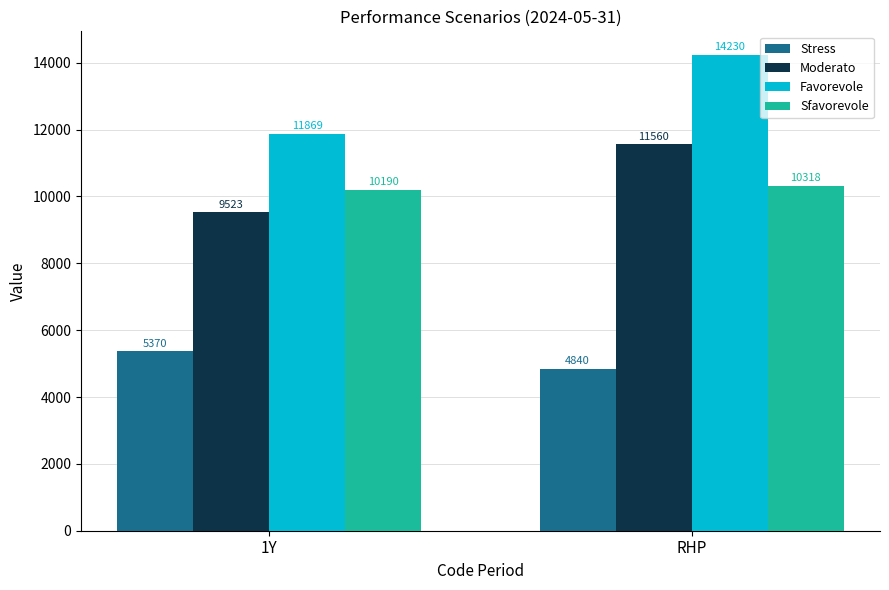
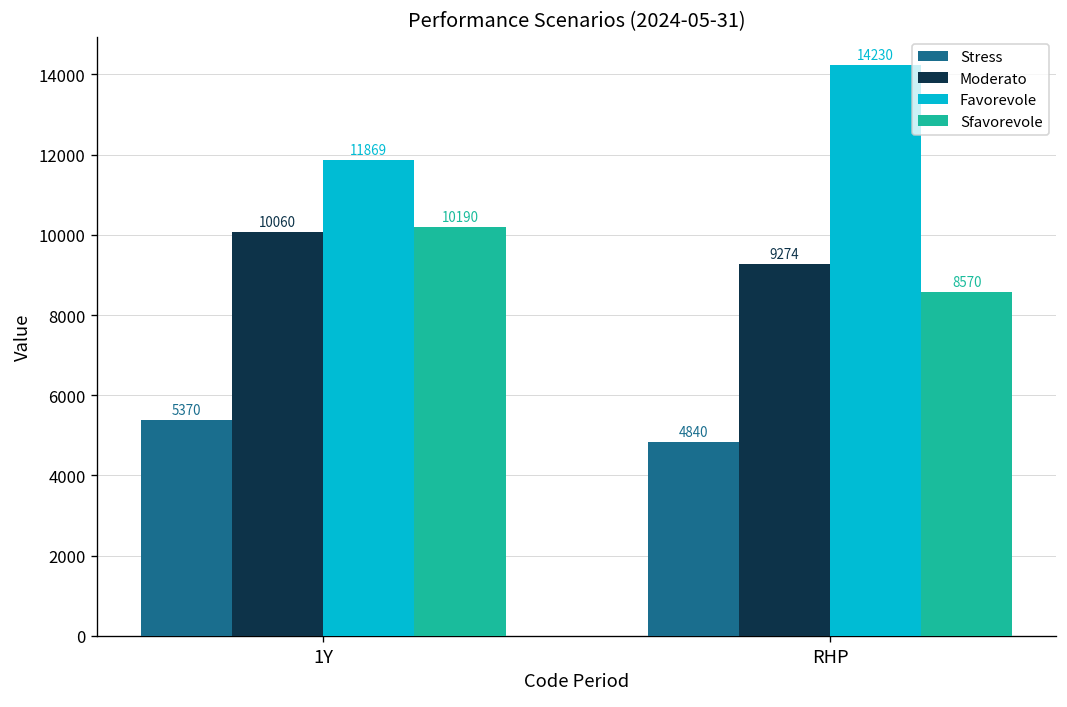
  {
    "Stress": {
      "1Y": 5370,
      "RHP": 4840
    },
    "Moderato": {
-     "1Y": 9523,
-     "RHP": 11560
+     "1Y": 10060,
+     "RHP": 9274
    },
    "Favorevole": {
      "1Y": 11869,
      "RHP": 14230
    },
    "Sfavorevole": {
      "1Y": 10190,
-     "RHP": 10318
+     "RHP": 8570
    }
  }
